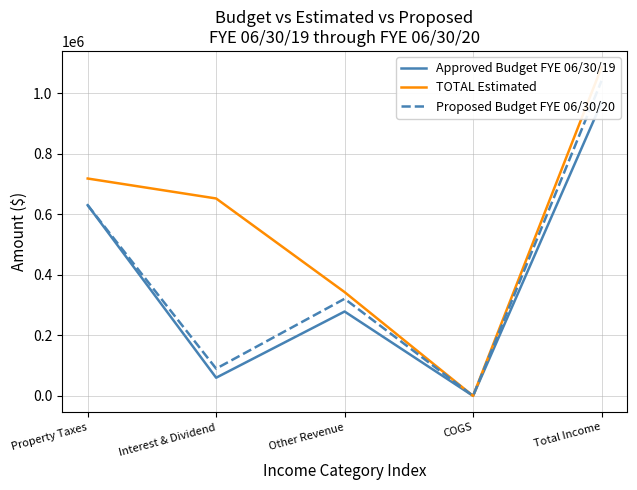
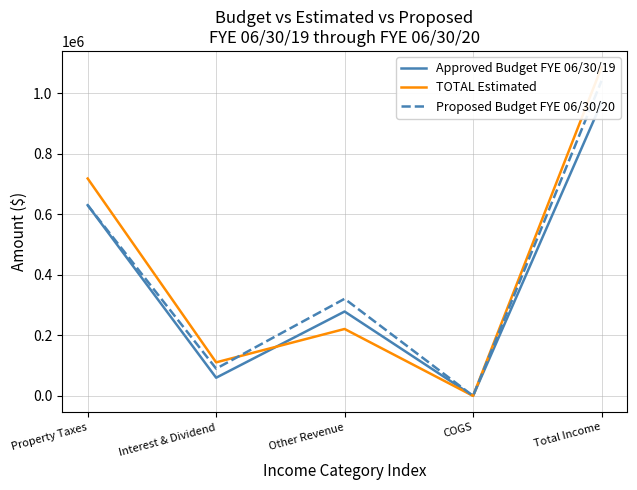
  {
    "TOTAL Estimated": {
      "Property Taxes": 720000,
-     "Interest & Dividend": 650000,
-     "Other Revenue": 340000
+     "Interest & Dividend": 110000,
+     "Other Revenue": 220000
    }
  }
